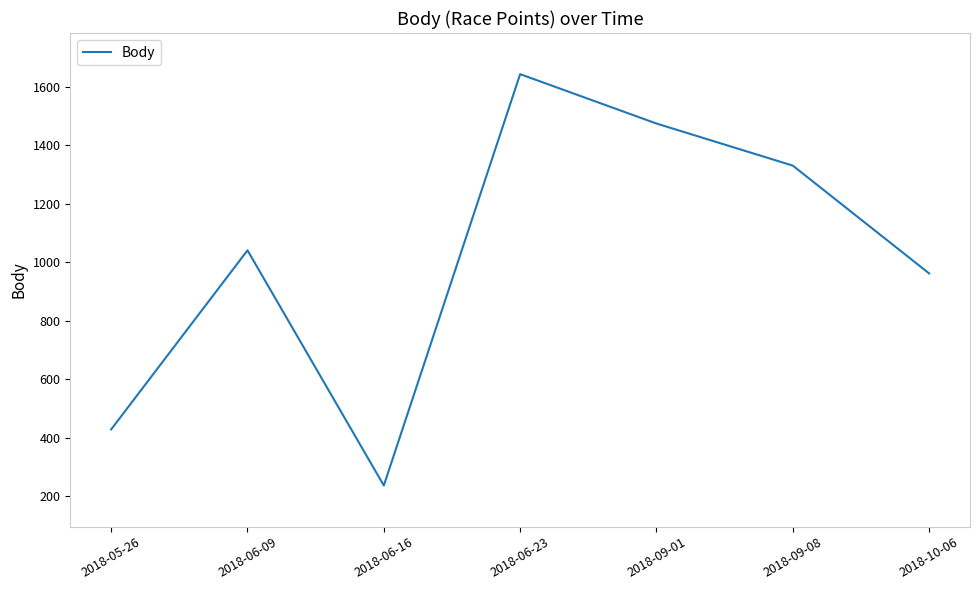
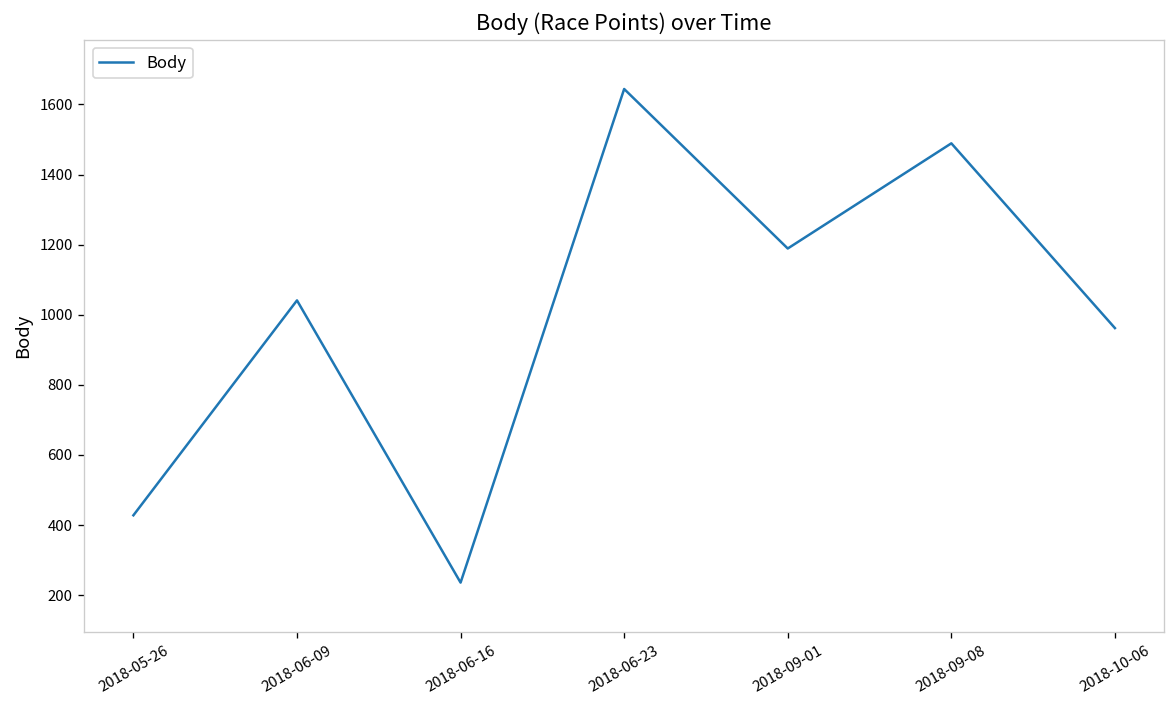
  {
    "2018-05-26": 430,
    "2018-06-09": 1040,
    "2018-06-16": 240,
    "2018-06-23": 1640,
-   "2018-09-01": 1480,
-   "2018-09-08": 1330,
+   "2018-09-01": 1190,
+   "2018-09-08": 1490,
    "2018-10-06": 960
  }
